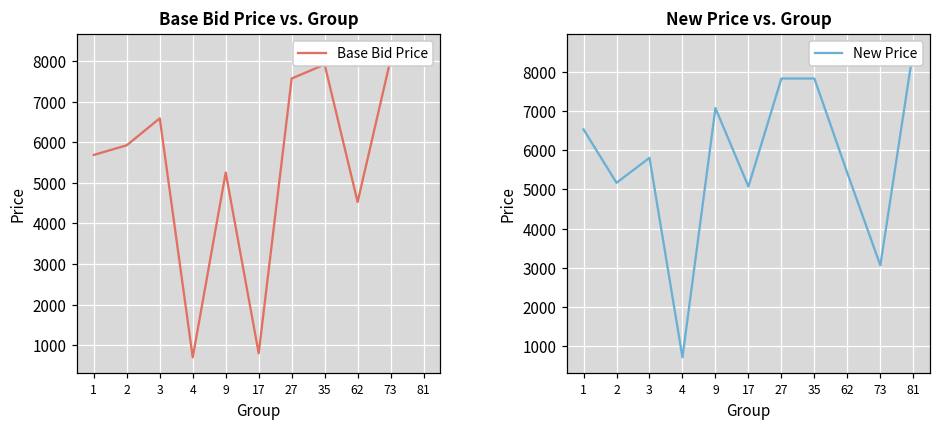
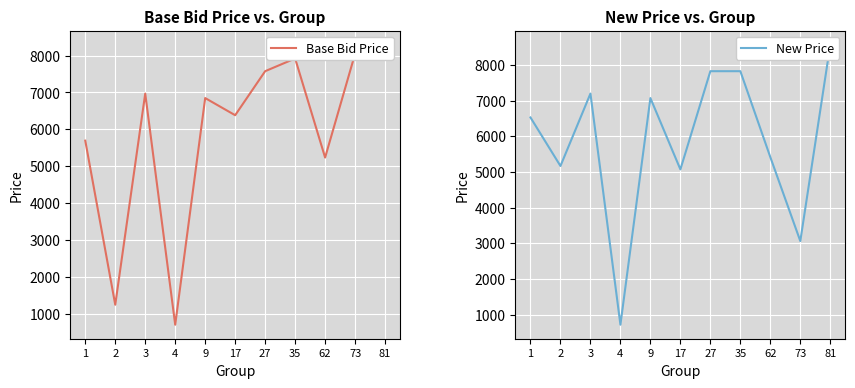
  {
    "Base Bid Price vs. Group": {
      "1": 5700,
-     "2": 5900,
-     "3": 6600,
+     "2": 1200,
+     "3": 7000,
      "4": 700,
-     "9": 5300,
-     "17": 800,
+     "9": 6800,
+     "17": 6400,
      "27": 7600,
-     "62": 4500
+     "62": 5200
    },
    "New Price vs. Group": {
      "1": 6500,
      "2": 5200,
-     "3": 5800,
+     "3": 7200,
      "4": 700,
      "9": 7100,
      "17": 5100,
      "27": 7800,
      "35": 7800,
      "62": 5400,
      "73": 3100
    }
  }
